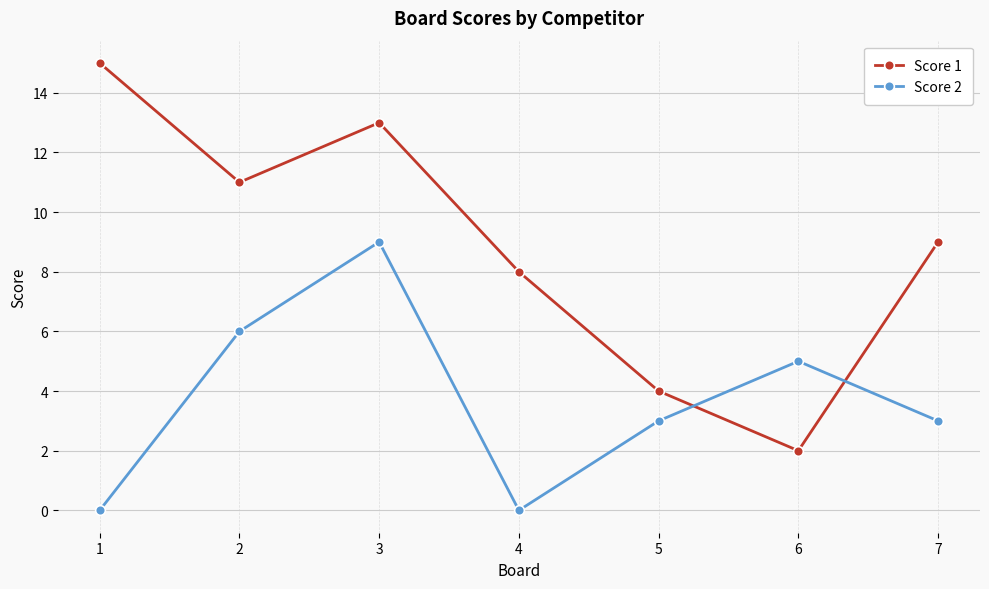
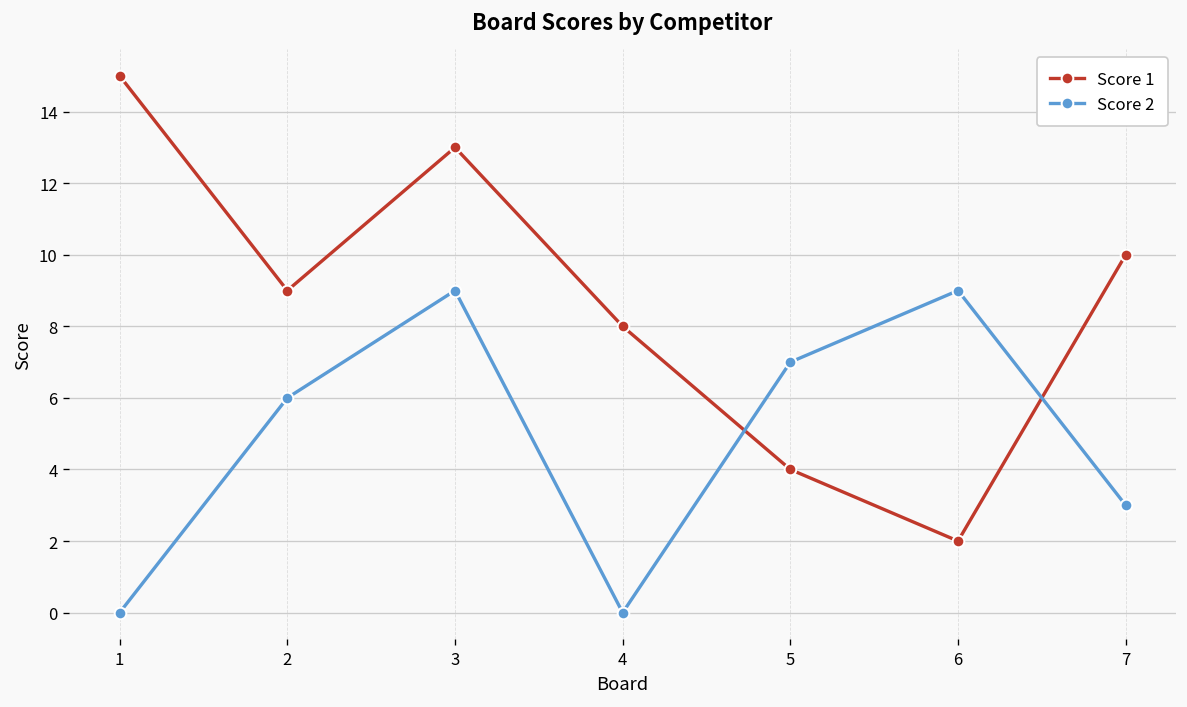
  {
    "Score 1": {
      "1": 15,
-     "2": 11,
+     "2": 9,
      "3": 13,
      "4": 8,
      "5": 4,
      "6": 2,
-     "7": 9
+     "7": 10
    },
    "Score 2": {
      "1": 0,
      "2": 6,
      "3": 9,
      "4": 0,
-     "5": 3,
-     "6": 5,
+     "5": 7,
+     "6": 9,
      "7": 3
    }
  }
